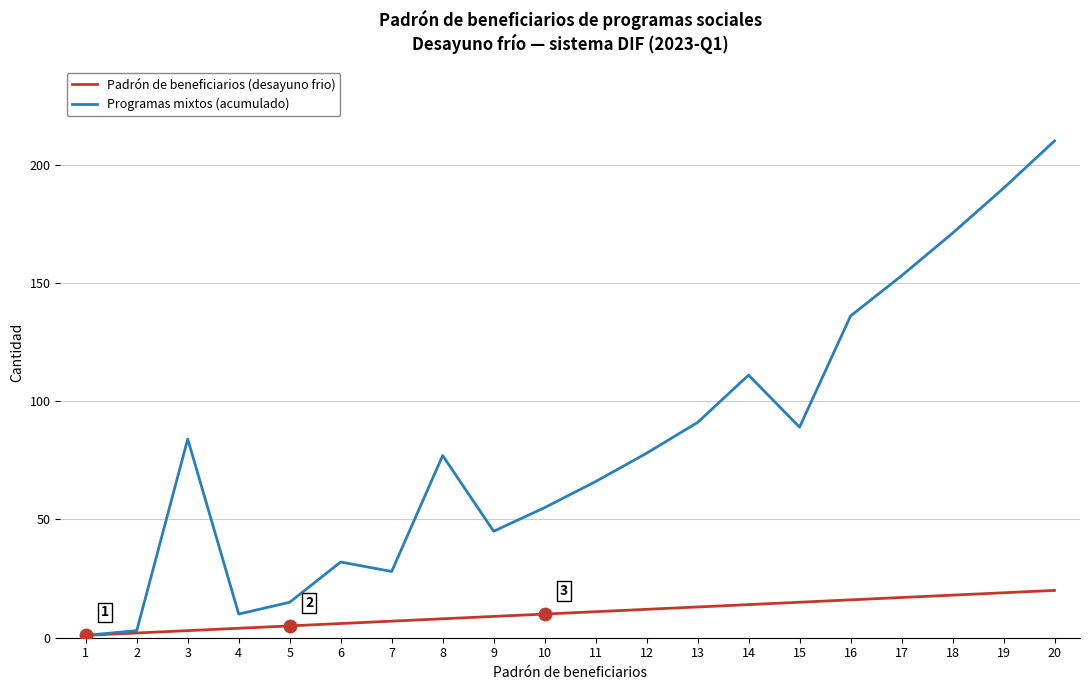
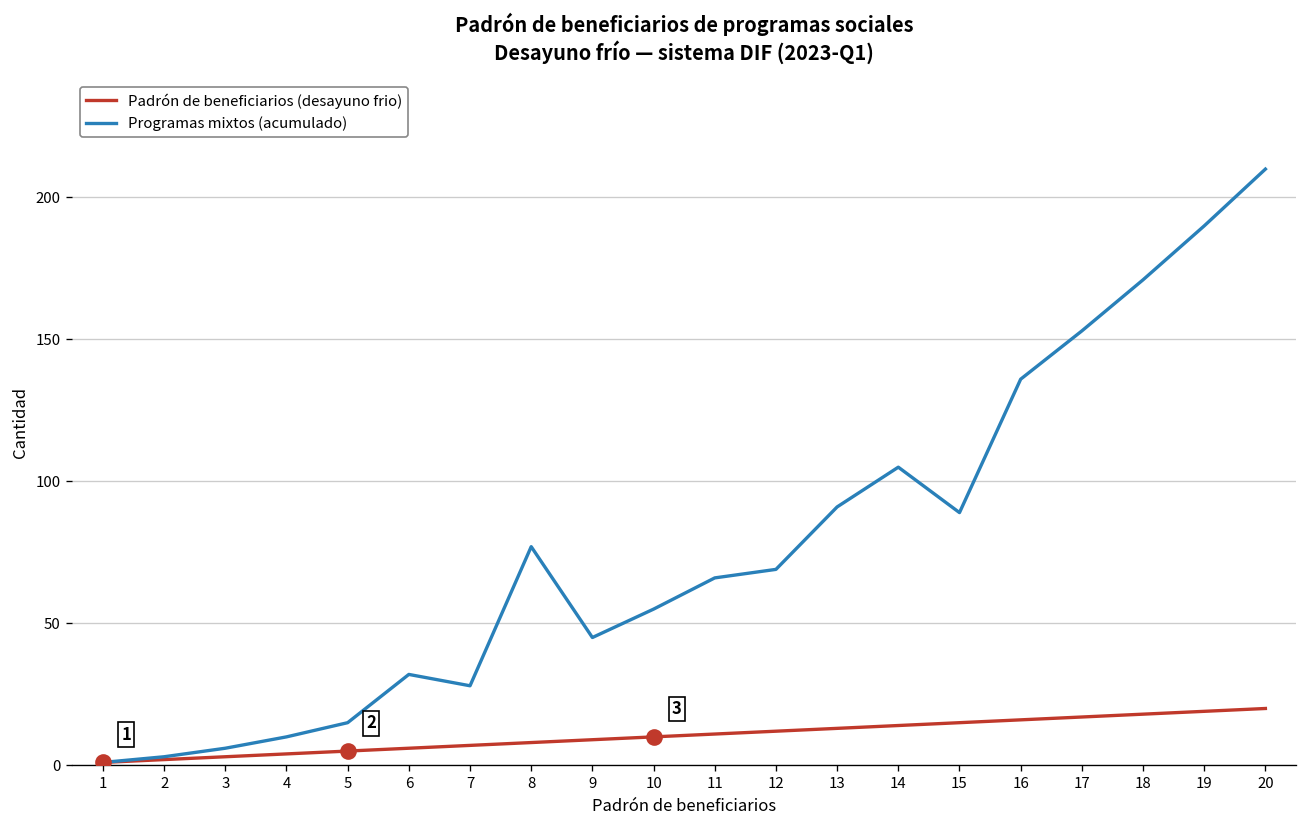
  {
    "Programas mixtos (acumulado)": {
-     "3": 84,
+     "3": 6,
      "4": 10,
      "6": 32,
      "7": 28,
      "8": 77,
      "9": 45,
      "10": 55,
      "11": 66,
-     "12": 78,
+     "12": 69,
      "13": 91,
-     "14": 111,
+     "14": 105,
      "15": 89,
      "16": 136,
      "17": 153,
      "18": 171,
      "19": 190,
      "20": 210
    }
  }
